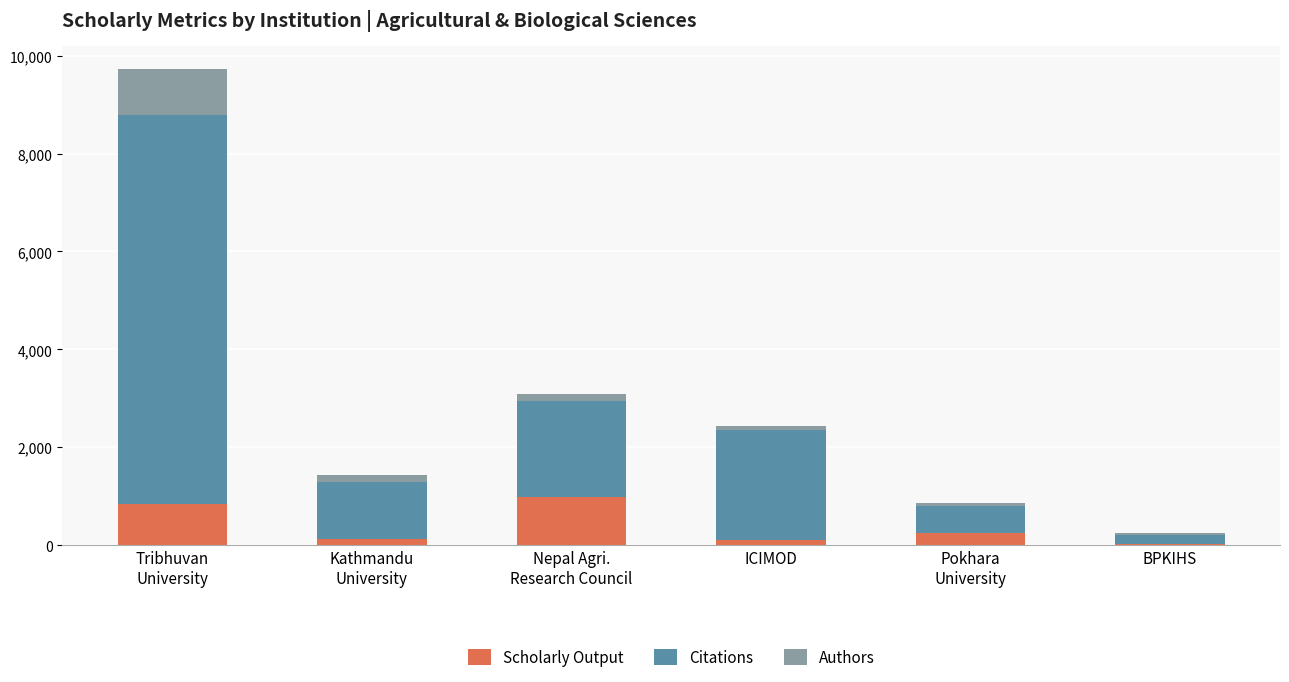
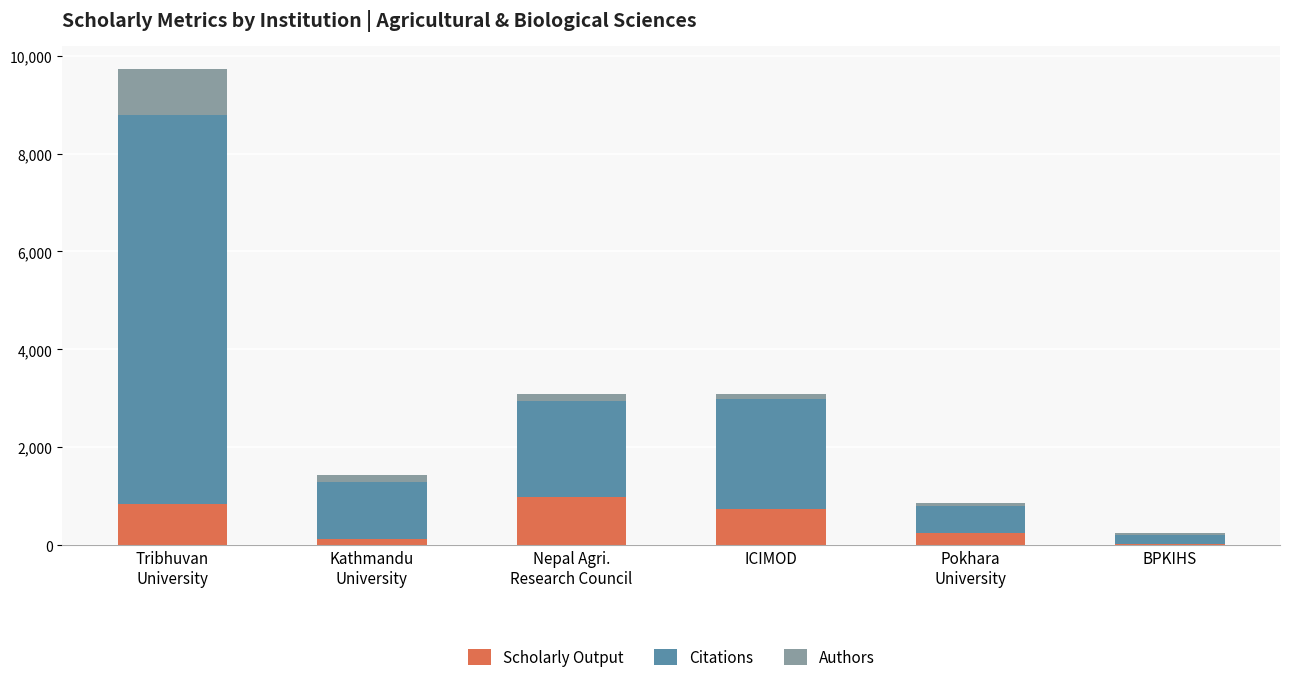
  {
    "Scholarly Output": {
      "Tribhuvan University": "800",
      "Kathmandu University": "100",
      "Nepal Agri. Research Council": "1,000",
-     "ICIMOD": "100",
+     "ICIMOD": "700",
      "Pokhara University": "200"
    }
  }
